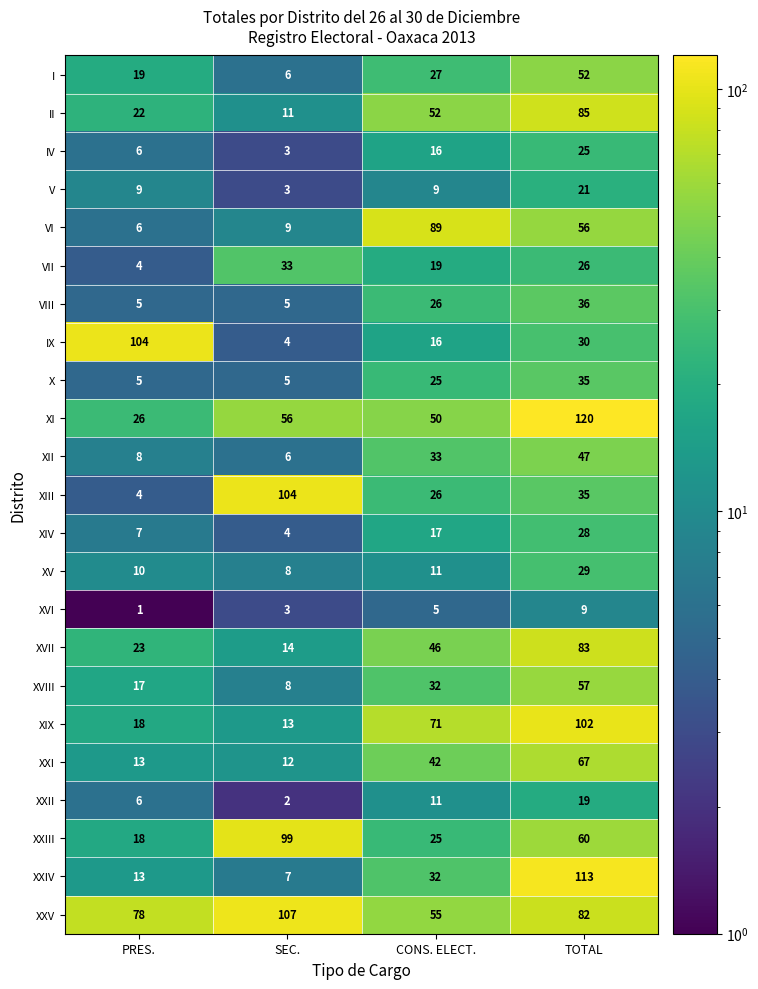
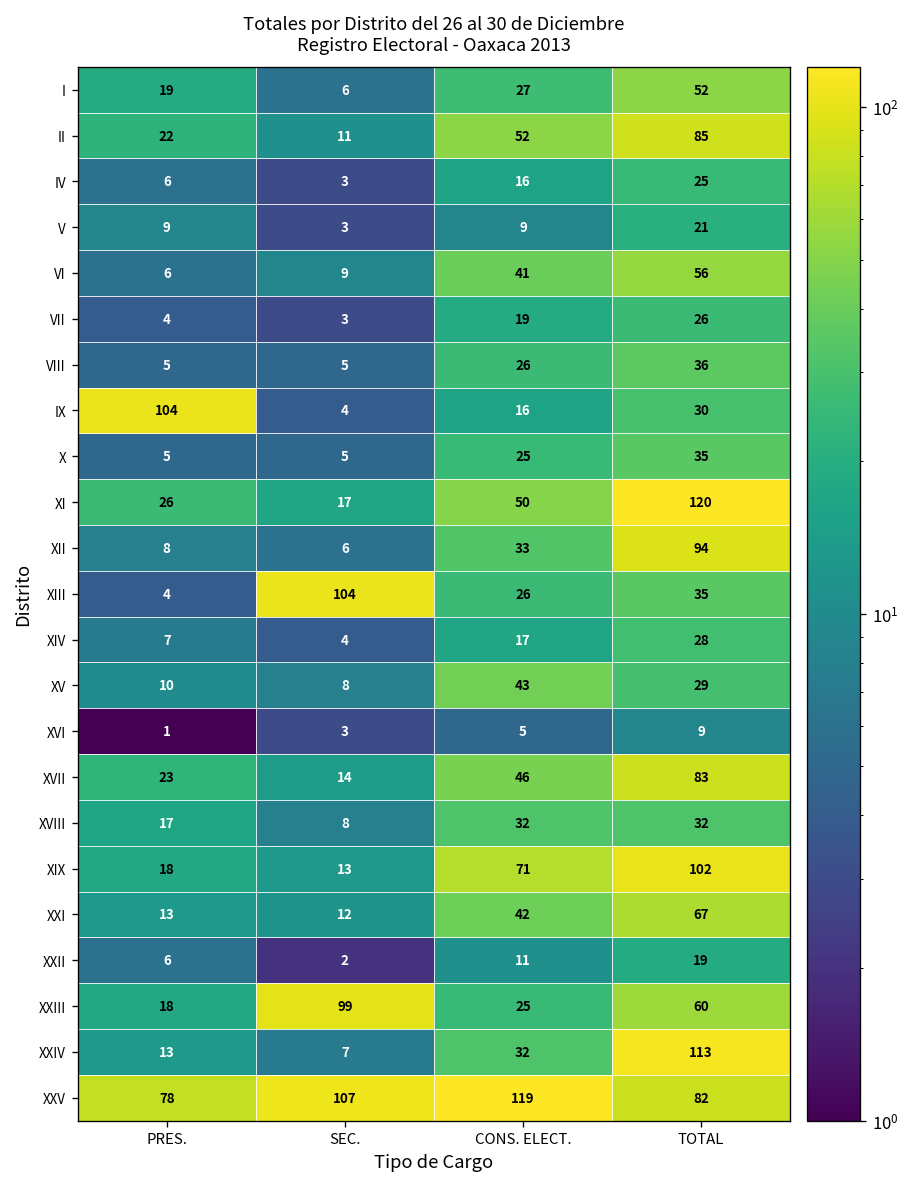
  {
    "I": {
      "PRES.": 19,
      "SEC.": 6,
      "CONS. ELECT.": 27,
      "TOTAL": 52
    },
    "II": {
      "PRES.": 22,
      "SEC.": 11,
      "CONS. ELECT.": 52,
      "TOTAL": 85
    },
    "IV": {
      "PRES.": 6,
      "SEC.": 3,
      "CONS. ELECT.": 16,
      "TOTAL": 25
    },
    "V": {
      "PRES.": 9,
      "SEC.": 3,
      "CONS. ELECT.": 9,
      "TOTAL": 21
    },
    "VI": {
      "PRES.": 6,
      "SEC.": 9,
-     "CONS. ELECT.": 89,
+     "CONS. ELECT.": 41,
      "TOTAL": 56
    },
    "VII": {
      "PRES.": 4,
-     "SEC.": 33,
+     "SEC.": 3,
      "CONS. ELECT.": 19,
      "TOTAL": 26
    },
    "VIII": {
      "PRES.": 5,
      "SEC.": 5,
      "CONS. ELECT.": 26,
      "TOTAL": 36
    },
    "IX": {
      "PRES.": 104,
      "SEC.": 4,
      "CONS. ELECT.": 16,
      "TOTAL": 30
    },
    "X": {
      "PRES.": 5,
      "SEC.": 5,
      "CONS. ELECT.": 25,
      "TOTAL": 35
    },
    "XI": {
      "PRES.": 26,
-     "SEC.": 56,
+     "SEC.": 17,
      "CONS. ELECT.": 50,
      "TOTAL": 120
    },
    "XII": {
      "PRES.": 8,
      "SEC.": 6,
      "CONS. ELECT.": 33,
-     "TOTAL": 47
+     "TOTAL": 94
    },
    "XIII": {
      "PRES.": 4,
      "SEC.": 104,
      "CONS. ELECT.": 26,
      "TOTAL": 35
    },
    "XIV": {
      "PRES.": 7,
      "SEC.": 4,
      "CONS. ELECT.": 17,
      "TOTAL": 28
    },
    "XV": {
      "PRES.": 10,
      "SEC.": 8,
-     "CONS. ELECT.": 11,
+     "CONS. ELECT.": 43,
      "TOTAL": 29
    },
    "XVI": {
      "PRES.": 1,
      "SEC.": 3,
      "CONS. ELECT.": 5,
      "TOTAL": 9
    },
    "XVII": {
      "PRES.": 23,
      "SEC.": 14,
      "CONS. ELECT.": 46,
      "TOTAL": 83
    },
    "XVIII": {
      "PRES.": 17,
      "SEC.": 8,
      "CONS. ELECT.": 32,
-     "TOTAL": 57
+     "TOTAL": 32
    },
    "XIX": {
      "PRES.": 18,
      "SEC.": 13,
      "CONS. ELECT.": 71,
      "TOTAL": 102
    },
    "XXI": {
      "PRES.": 13,
      "SEC.": 12,
      "CONS. ELECT.": 42,
      "TOTAL": 67
    },
    "XXII": {
      "PRES.": 6,
      "SEC.": 2,
      "CONS. ELECT.": 11,
      "TOTAL": 19
    },
    "XXIII": {
      "PRES.": 18,
      "SEC.": 99,
      "CONS. ELECT.": 25,
      "TOTAL": 60
    },
    "XXIV": {
      "PRES.": 13,
      "SEC.": 7,
      "CONS. ELECT.": 32,
      "TOTAL": 113
    },
    "XXV": {
      "PRES.": 78,
      "SEC.": 107,
-     "CONS. ELECT.": 55,
+     "CONS. ELECT.": 119,
      "TOTAL": 82
    }
  }
